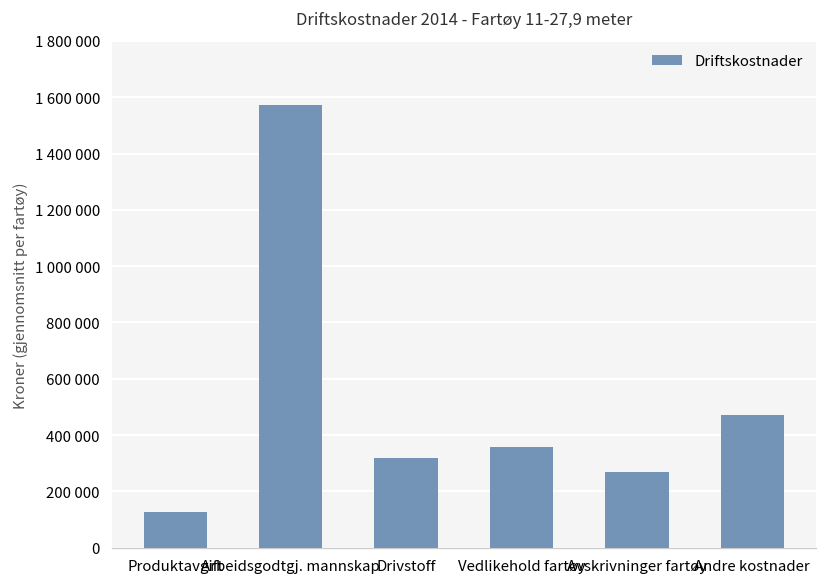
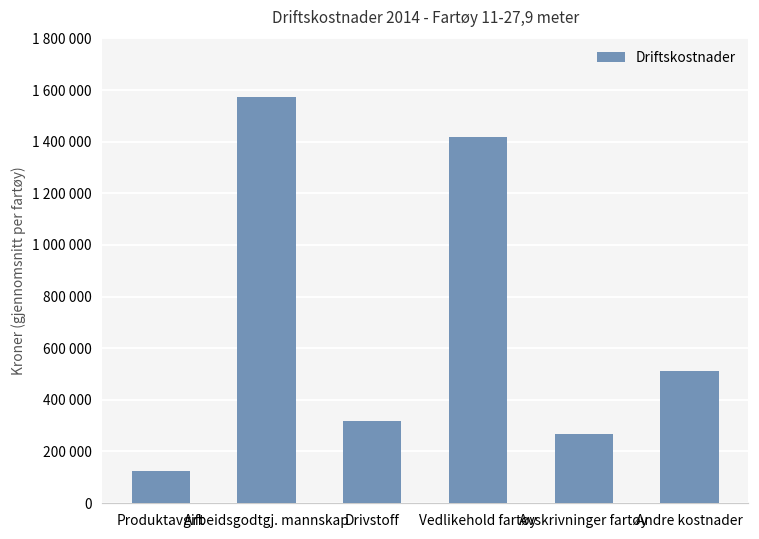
  {
    "Arbeidsgodtgj. mannskap": 1570000,
    "Drivstoff": 320000,
-   "Vedlikehold fartøy": 360000,
+   "Vedlikehold fartøy": 1420000,
    "Avskrivninger fartøy": 270000,
-   "Andre kostnader": 470000
+   "Andre kostnader": 510000
  }
